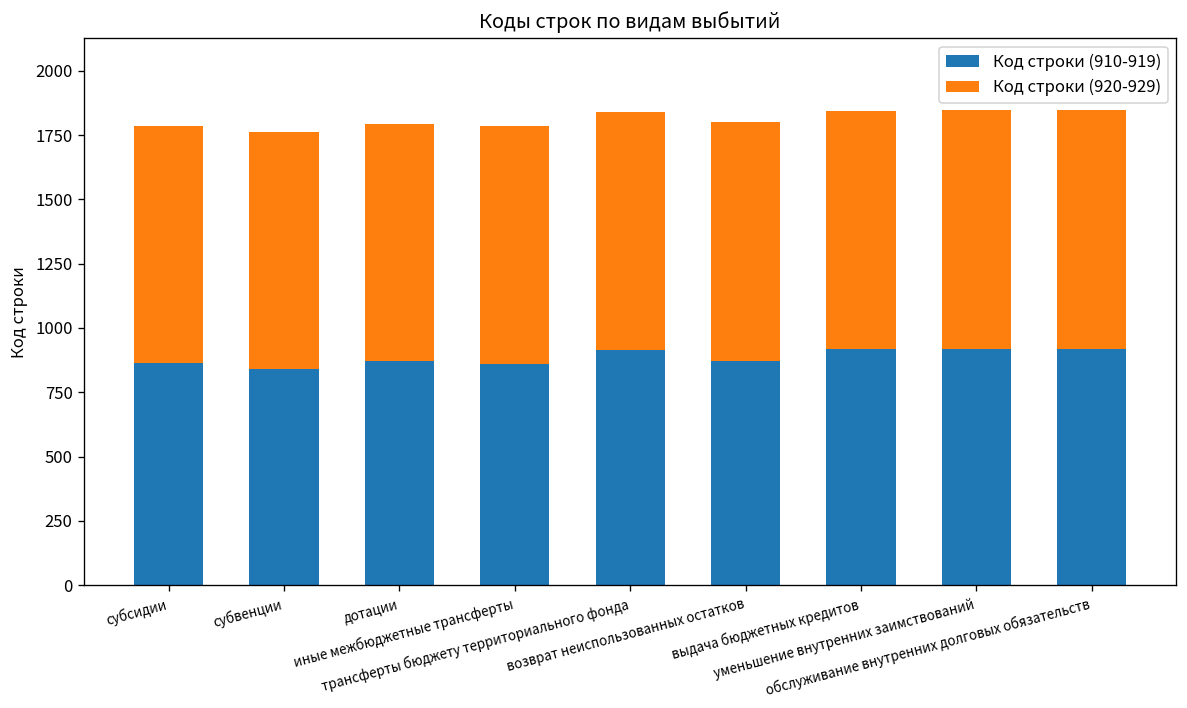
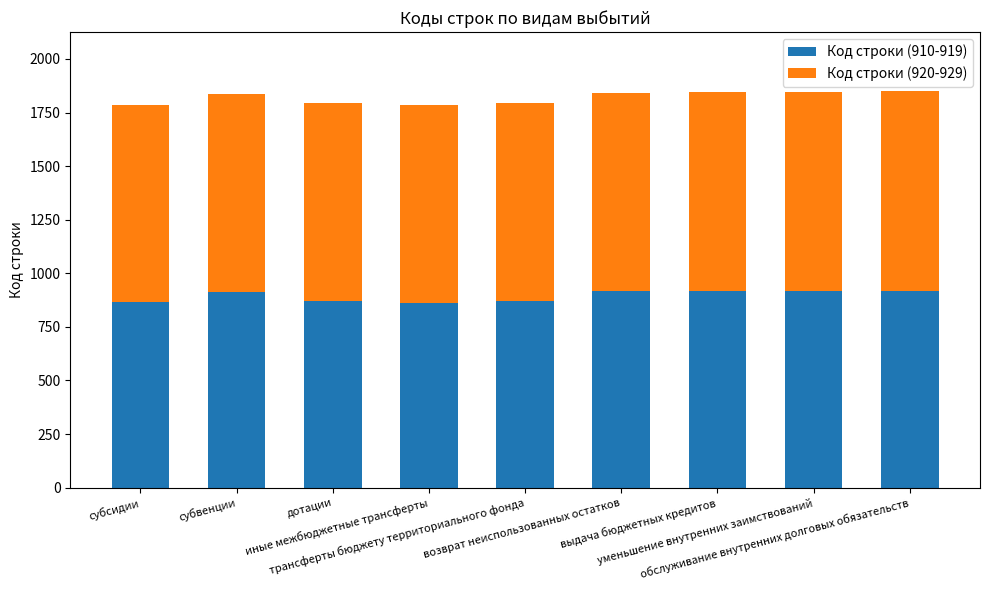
  {
    "Код строки (910-919)": {
      "субсидии": 860,
-     "субвенции": 840,
+     "субвенции": 910,
      "дотации": 870,
      "иные межбюджетные трансферты": 860,
-     "трансферты бюджету территориального фонда": 920,
-     "возврат неиспользованных остатков": 870,
+     "трансферты бюджету территориального фонда": 870,
+     "возврат неиспользованных остатков": 920,
      "выдача бюджетных кредитов": 920,
      "уменьшение внутренних заимствований": 920,
      "обслуживание внутренних долговых обязательств": 920
    },
    "Код строки (920-929)": {
      "субсидии": 920,
      "субвенции": 920,
      "дотации": 920,
      "иные межбюджетные трансферты": 920,
      "трансферты бюджету территориального фонда": 930,
      "возврат неиспользованных остатков": 930,
      "выдача бюджетных кредитов": 930,
      "уменьшение внутренних заимствований": 930,
      "обслуживание внутренних долговых обязательств": 930
    }
  }
